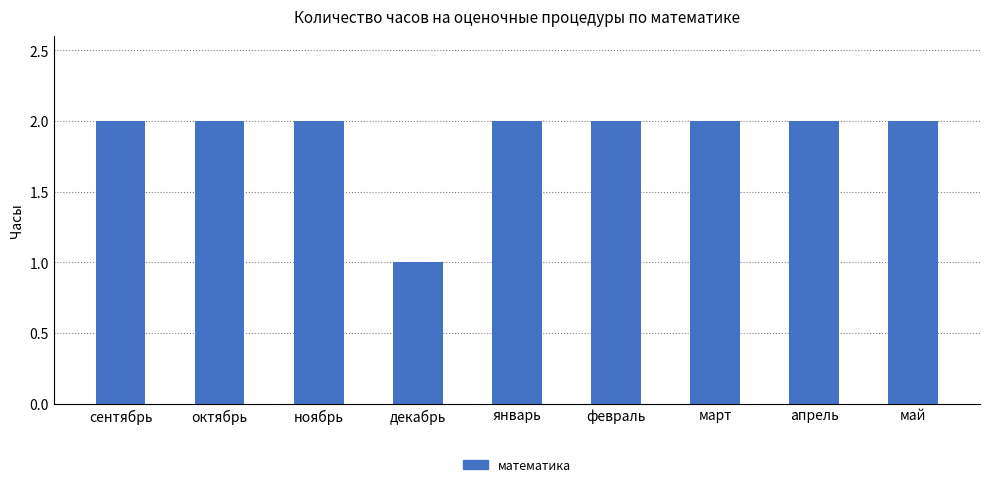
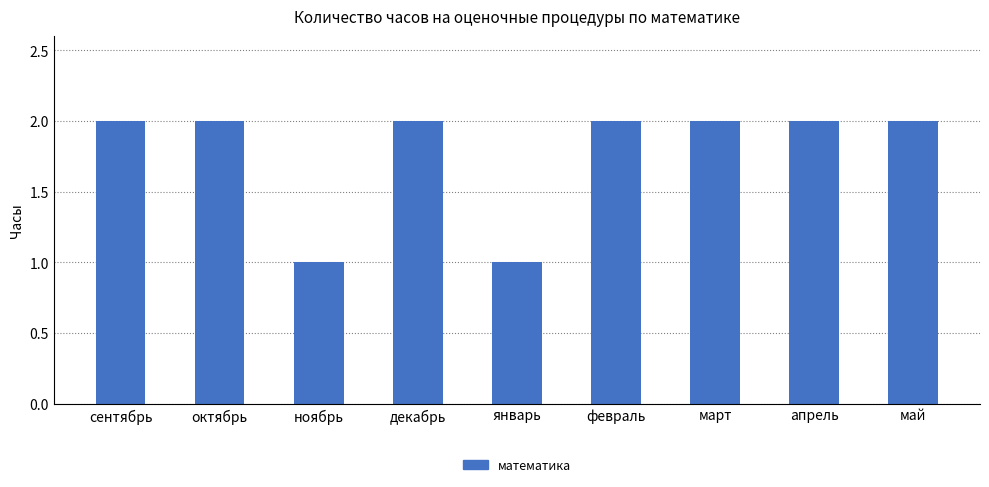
  {
    "сентябрь": 2,
    "октябрь": 2,
-   "ноябрь": 2,
-   "декабрь": 1,
-   "январь": 2,
+   "ноябрь": 1,
+   "декабрь": 2,
+   "январь": 1,
    "февраль": 2,
    "март": 2,
    "апрель": 2,
    "май": 2
  }
